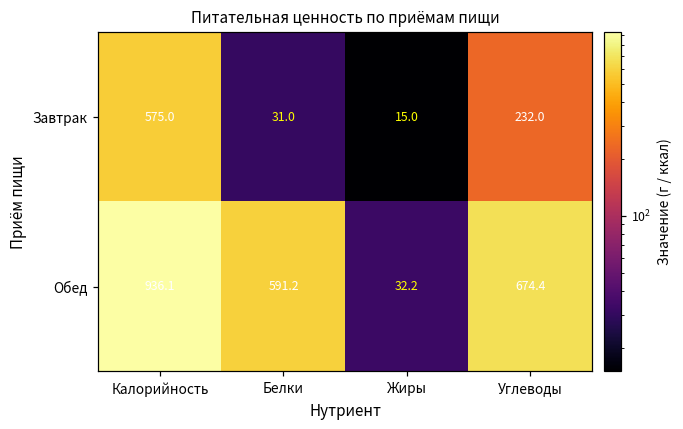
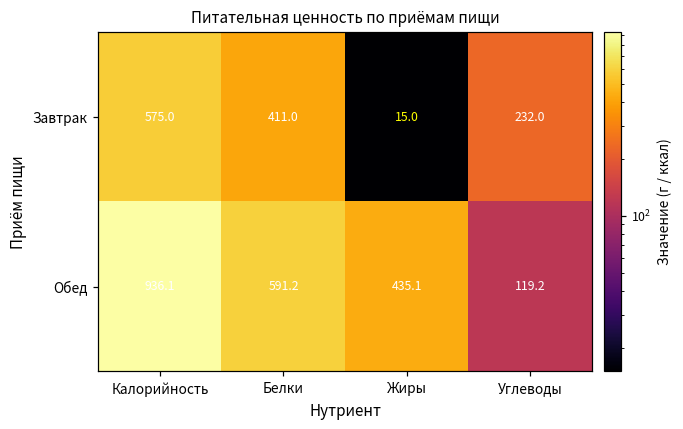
  {
    "Завтрак": {
      "Калорийность": 575.0,
-     "Белки": 31.0,
+     "Белки": 411.0,
      "Жиры": 15.0,
      "Углеводы": 232.0
    },
    "Обед": {
      "Калорийность": 936.1,
      "Белки": 591.2,
-     "Жиры": 32.2,
-     "Углеводы": 674.4
+     "Жиры": 435.1,
+     "Углеводы": 119.2
    }
  }
